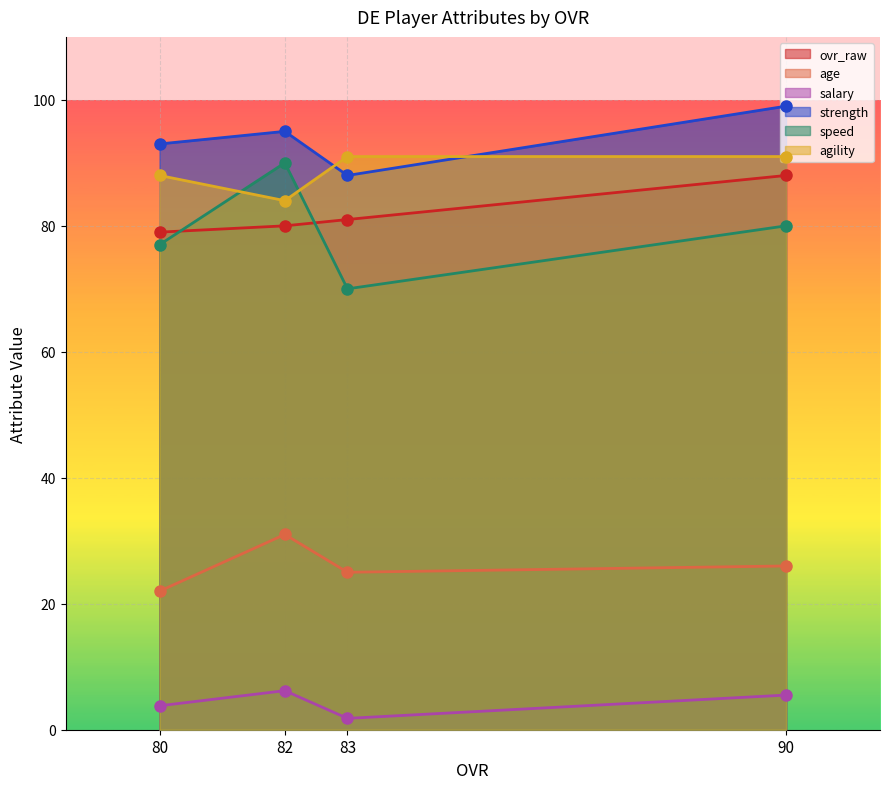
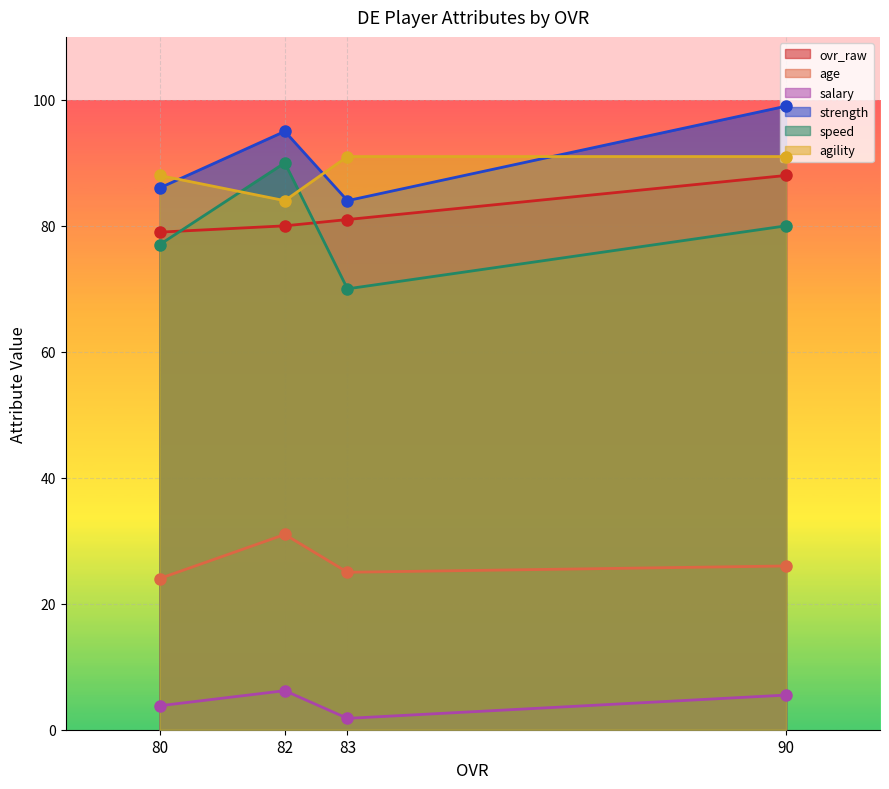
  {
    "ovr_raw": {
      "80": 79,
      "82": 80,
      "83": 81,
      "90": 88
    },
    "age": {
-     "80": 22,
+     "80": 24,
      "82": 31,
      "83": 25,
      "90": 26
    },
    "salary": {
      "80": 4,
      "82": 6,
      "83": 2,
      "90": 6
    },
    "strength": {
-     "80": 93,
+     "80": 86,
      "82": 95,
-     "83": 88
+     "83": 84
    },
    "speed": {
      "80": 77,
      "82": 90,
      "83": 70,
      "90": 80
    },
    "agility": {
      "80": 88,
      "82": 84,
      "83": 91
    }
  }
